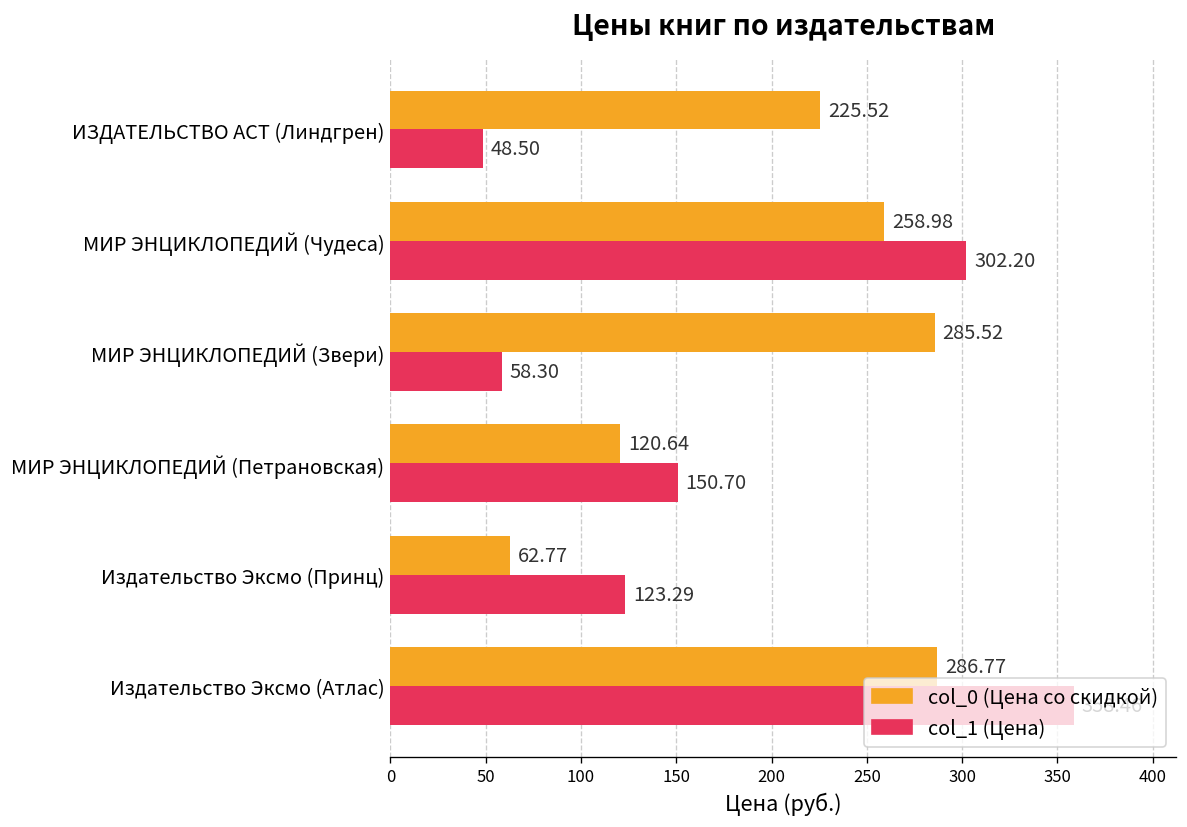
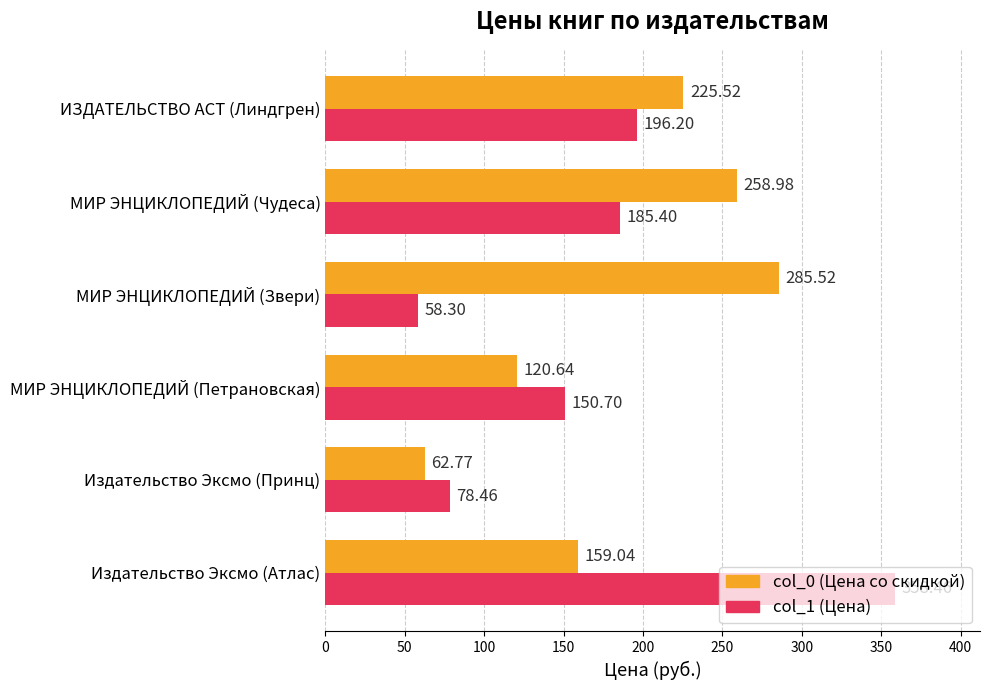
  {
    "col_0 (Цена со скидкой)": {
      "ИЗДАТЕЛЬСТВО АСТ (Линдгрен)": 225.52,
      "МИР ЭНЦИКЛОПЕДИЙ (Чудеса)": 258.98,
      "МИР ЭНЦИКЛОПЕДИЙ (Звери)": 285.52,
      "МИР ЭНЦИКЛОПЕДИЙ (Петрановская)": 120.64,
      "Издательство Эксмо (Принц)": 62.77,
-     "Издательство Эксмо (Атлас)": 286.77
+     "Издательство Эксмо (Атлас)": 159.04
    },
    "col_1 (Цена)": {
-     "ИЗДАТЕЛЬСТВО АСТ (Линдгрен)": 48.50,
-     "МИР ЭНЦИКЛОПЕДИЙ (Чудеса)": 302.20,
+     "ИЗДАТЕЛЬСТВО АСТ (Линдгрен)": 196.20,
+     "МИР ЭНЦИКЛОПЕДИЙ (Чудеса)": 185.40,
      "МИР ЭНЦИКЛОПЕДИЙ (Звери)": 58.30,
      "МИР ЭНЦИКЛОПЕДИЙ (Петрановская)": 150.70,
-     "Издательство Эксмо (Принц)": 123.29
+     "Издательство Эксмо (Принц)": 78.46
    }
  }
